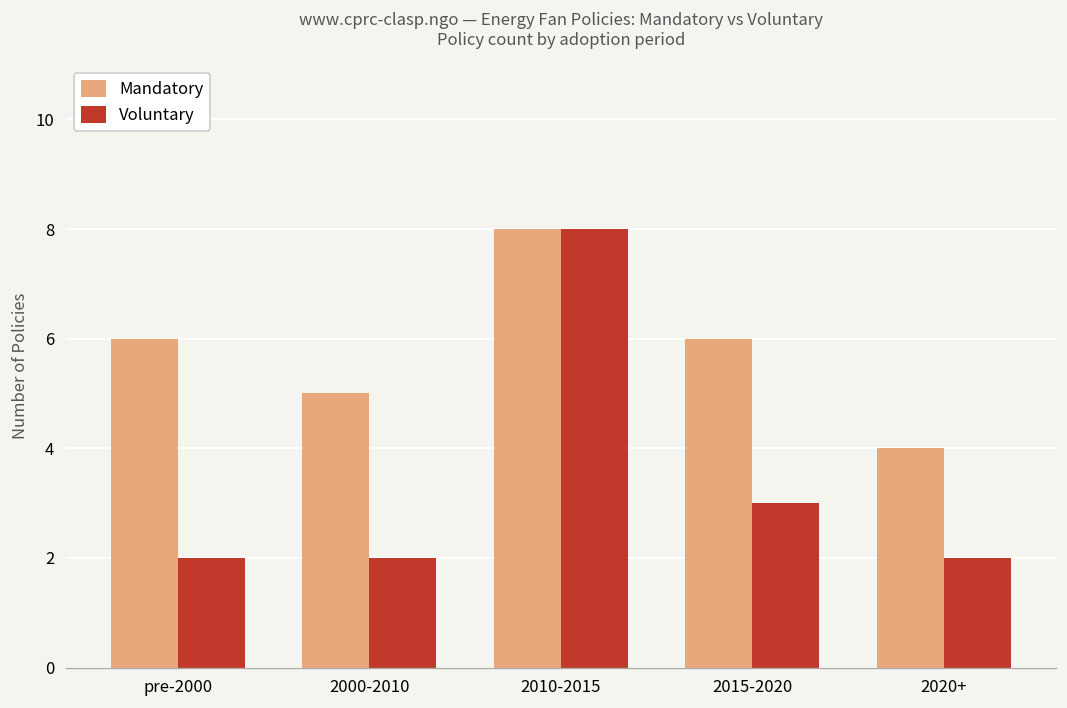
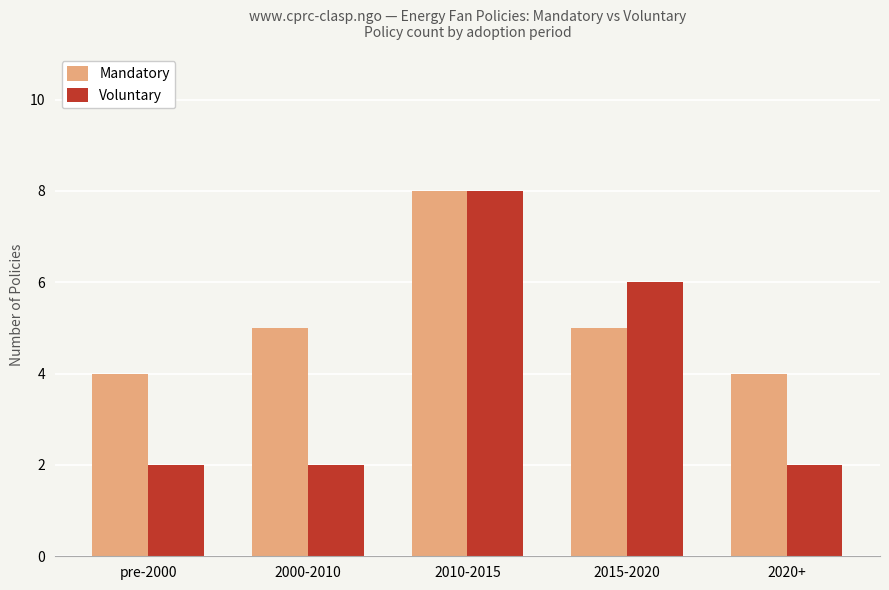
  {
    "Mandatory": {
-     "pre-2000": 6,
+     "pre-2000": 4,
      "2000-2010": 5,
      "2010-2015": 8,
-     "2015-2020": 6,
+     "2015-2020": 5,
      "2020+": 4
    },
    "Voluntary": {
      "pre-2000": 2,
      "2000-2010": 2,
      "2010-2015": 8,
-     "2015-2020": 3,
+     "2015-2020": 6,
      "2020+": 2
    }
  }
